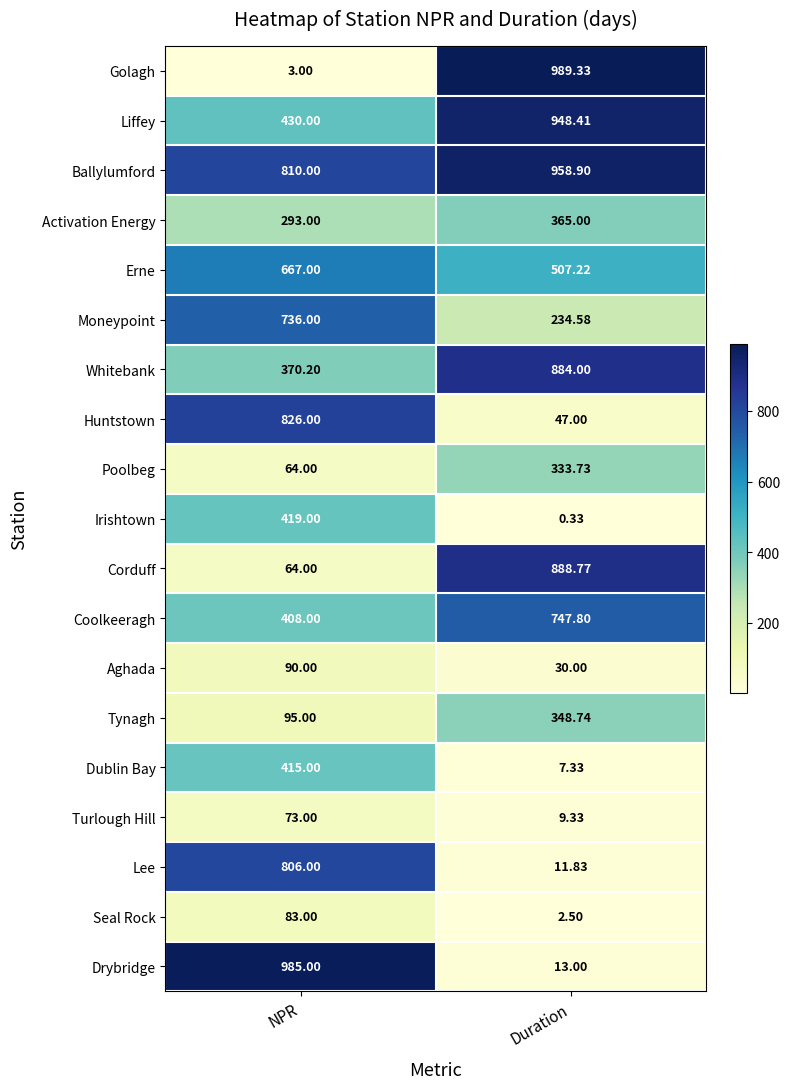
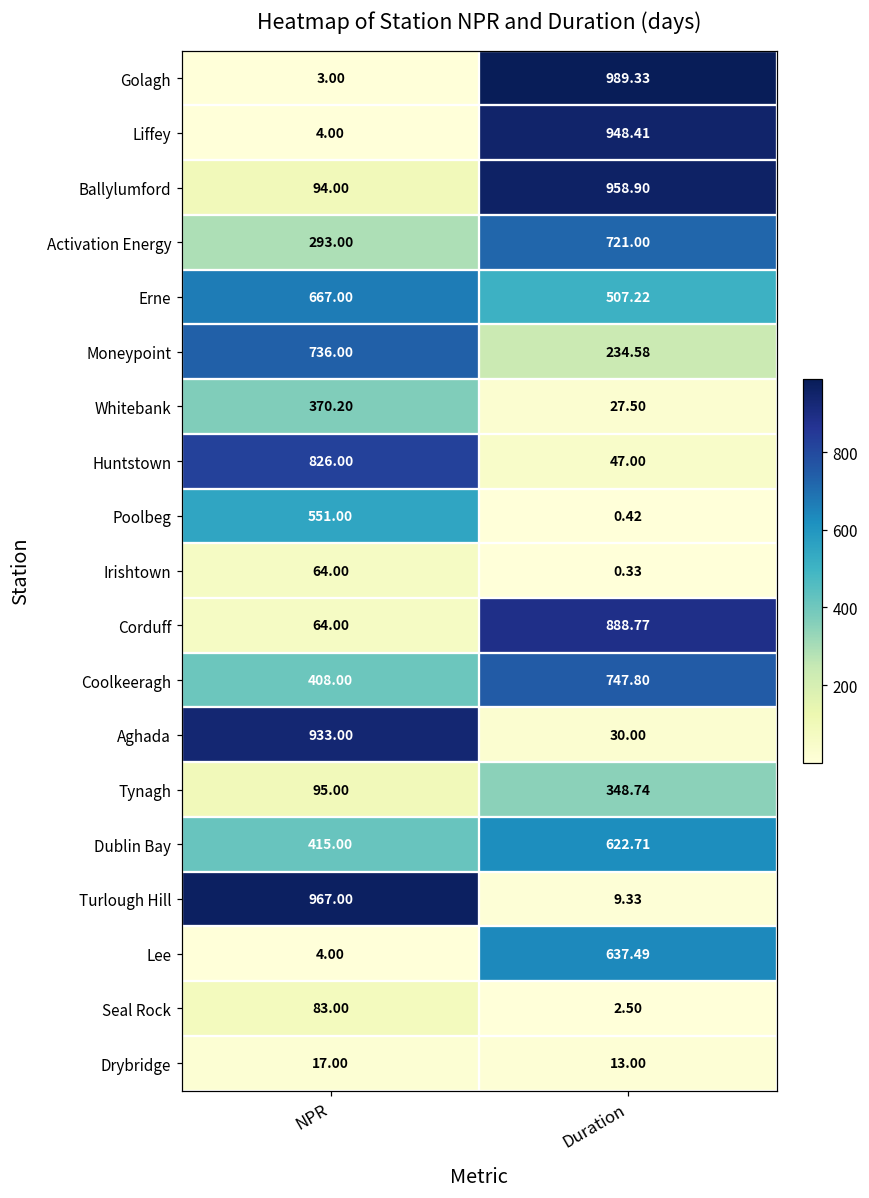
  {
    "Golagh": {
      "NPR": 3.00,
      "Duration": 989.33
    },
    "Liffey": {
-     "NPR": 430.00,
+     "NPR": 4.00,
      "Duration": 948.41
    },
    "Ballylumford": {
-     "NPR": 810.00,
+     "NPR": 94.00,
      "Duration": 958.90
    },
    "Activation Energy": {
      "NPR": 293.00,
-     "Duration": 365.00
+     "Duration": 721.00
    },
    "Erne": {
      "NPR": 667.00,
      "Duration": 507.22
    },
    "Moneypoint": {
      "NPR": 736.00,
      "Duration": 234.58
    },
    "Whitebank": {
      "NPR": 370.20,
-     "Duration": 884.00
+     "Duration": 27.50
    },
    "Huntstown": {
      "NPR": 826.00,
      "Duration": 47.00
    },
    "Poolbeg": {
-     "NPR": 64.00,
-     "Duration": 333.73
+     "NPR": 551.00,
+     "Duration": 0.42
    },
    "Irishtown": {
-     "NPR": 419.00,
+     "NPR": 64.00,
      "Duration": 0.33
    },
    "Corduff": {
      "NPR": 64.00,
      "Duration": 888.77
    },
    "Coolkeeragh": {
      "NPR": 408.00,
      "Duration": 747.80
    },
    "Aghada": {
-     "NPR": 90.00,
+     "NPR": 933.00,
      "Duration": 30.00
    },
    "Tynagh": {
      "NPR": 95.00,
      "Duration": 348.74
    },
    "Dublin Bay": {
      "NPR": 415.00,
-     "Duration": 7.33
+     "Duration": 622.71
    },
    "Turlough Hill": {
-     "NPR": 73.00,
+     "NPR": 967.00,
      "Duration": 9.33
    },
    "Lee": {
-     "NPR": 806.00,
-     "Duration": 11.83
+     "NPR": 4.00,
+     "Duration": 637.49
    },
    "Seal Rock": {
      "NPR": 83.00,
      "Duration": 2.50
    },
    "Drybridge": {
-     "NPR": 985.00,
+     "NPR": 17.00,
      "Duration": 13.00
    }
  }
